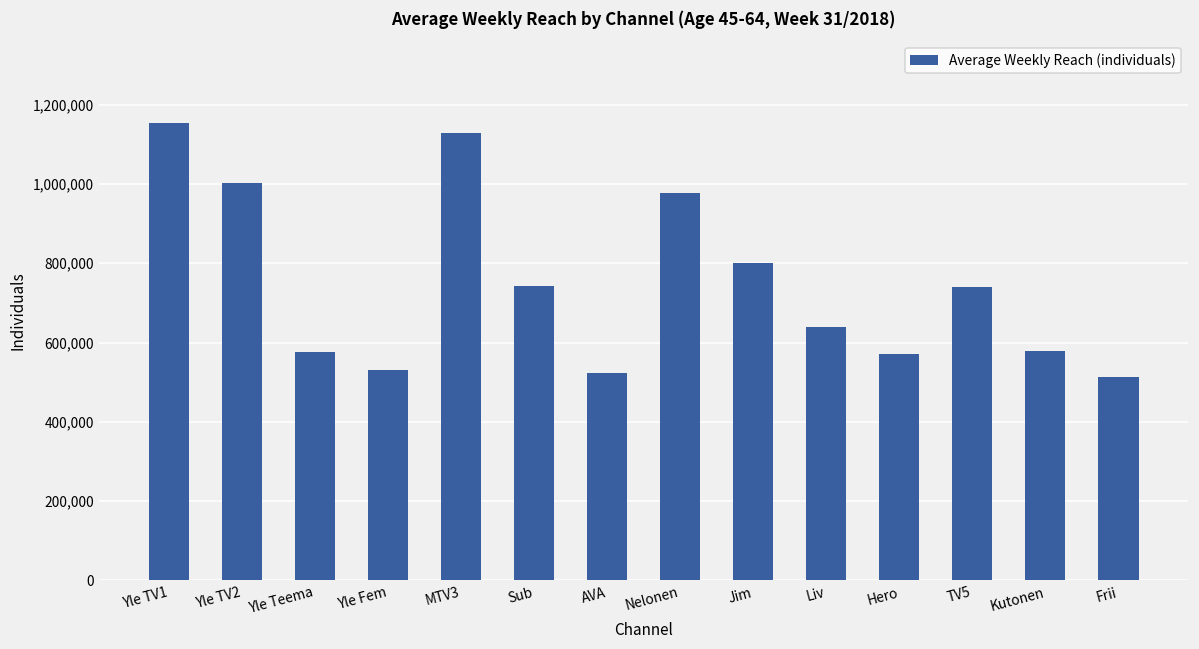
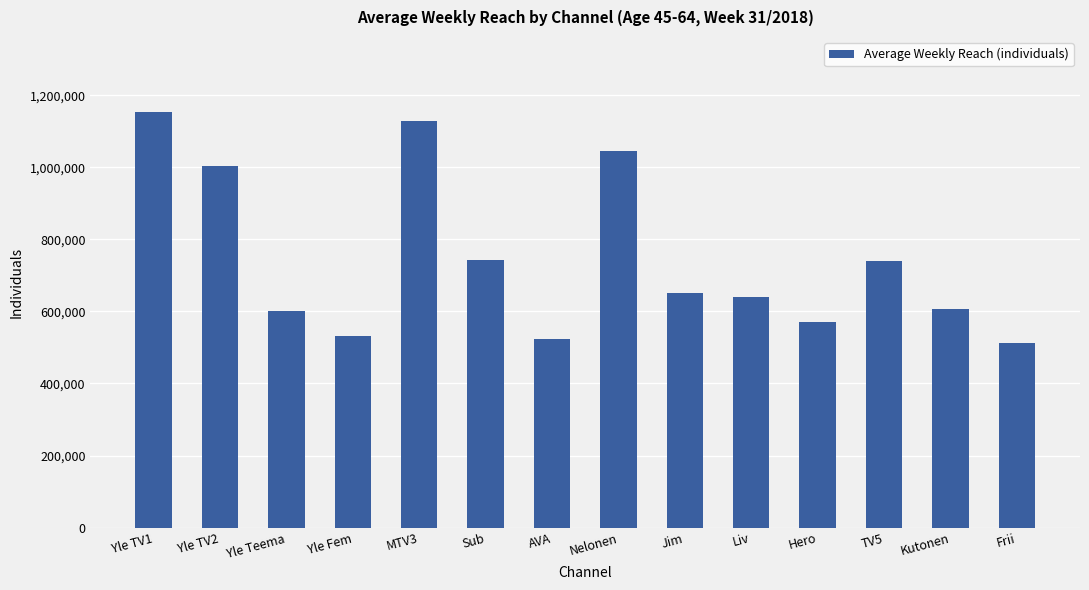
  {
    "Yle TV1": "1,150,000",
    "Yle TV2": "1,000,000",
-   "Yle Teema": "580,000",
+   "Yle Teema": "600,000",
    "Yle Fem": "530,000",
    "MTV3": "1,130,000",
    "Sub": "740,000",
    "AVA": "520,000",
-   "Nelonen": "980,000",
-   "Jim": "800,000",
+   "Nelonen": "1,040,000",
+   "Jim": "650,000",
    "Liv": "640,000",
    "Hero": "570,000",
    "TV5": "740,000",
-   "Kutonen": "580,000",
+   "Kutonen": "610,000",
    "Frii": "510,000"
  }
